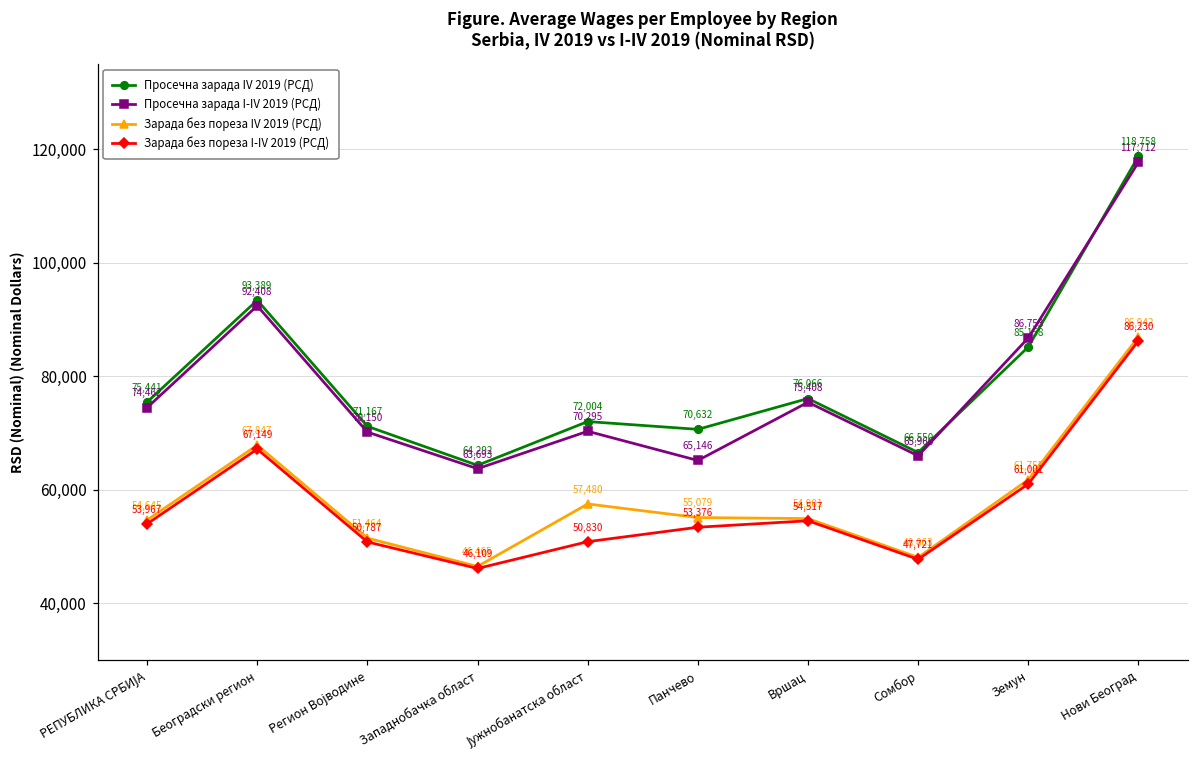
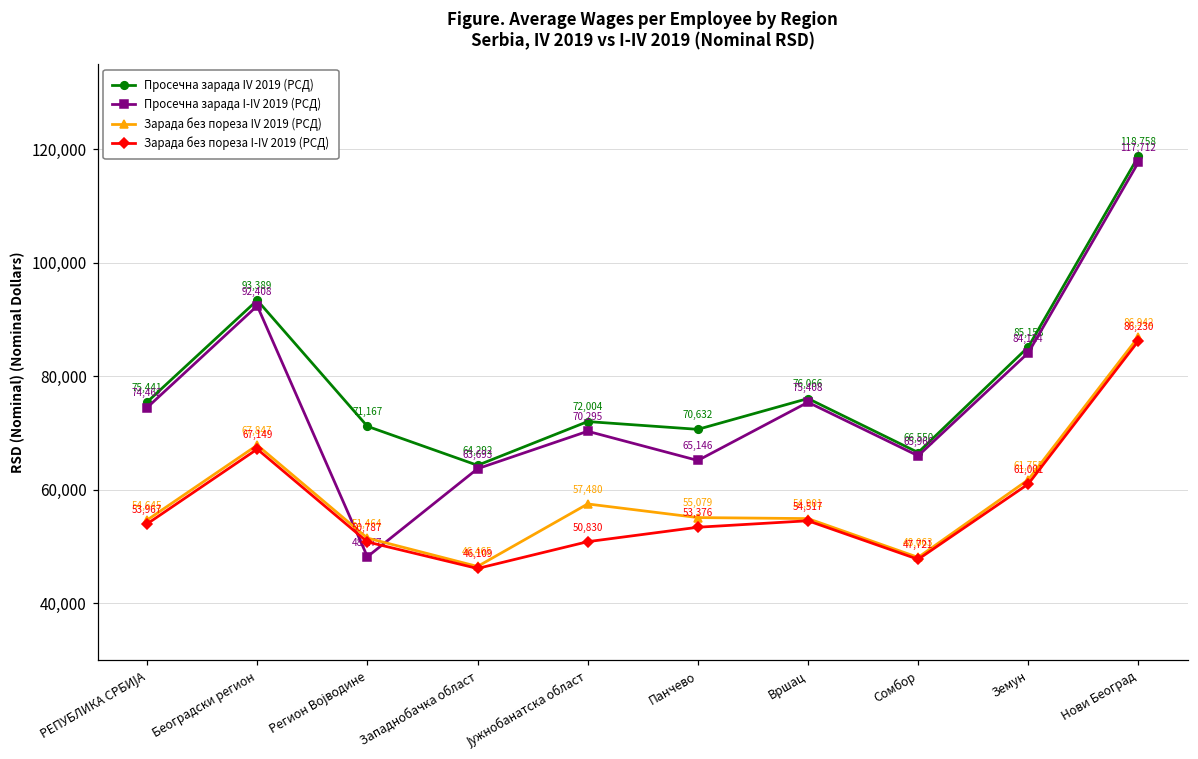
  {
    "Просечна зарада IV 2019 (РСД)": {
      "Јужнобанатска област": "72,004",
      "Панчево": "70,632"
    },
    "Просечна зарада I-IV 2019 (РСД)": {
-     "Регион Војводине": "70,150",
+     "Регион Војводине": "48,177",
      "Панчево": "65,146",
-     "Земун": "86,753"
+     "Земун": "84,124"
    },
    "Зарада без пореза IV 2019 (РСД)": {
      "Јужнобанатска област": "57,480",
      "Панчево": "55,079"
    },
    "Зарада без пореза I-IV 2019 (РСД)": {
      "Јужнобанатска област": "50,830"
    }
  }
